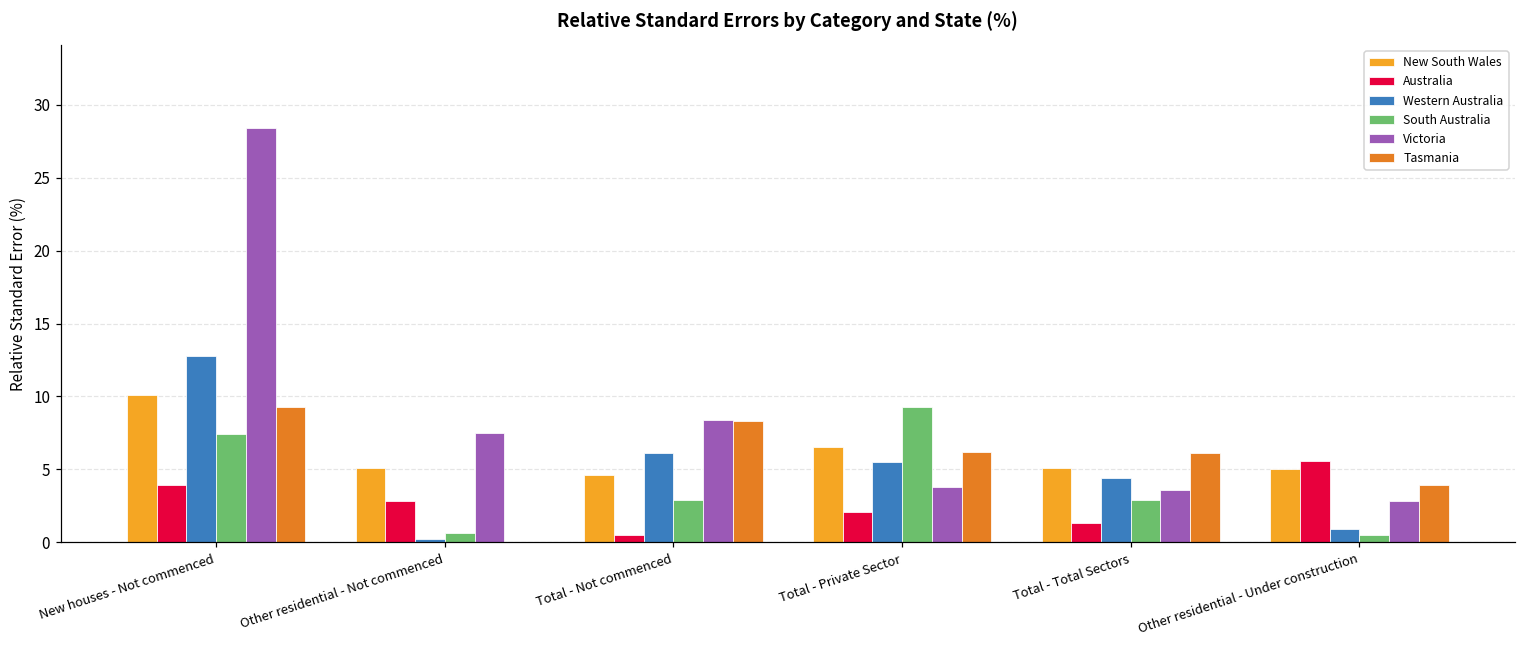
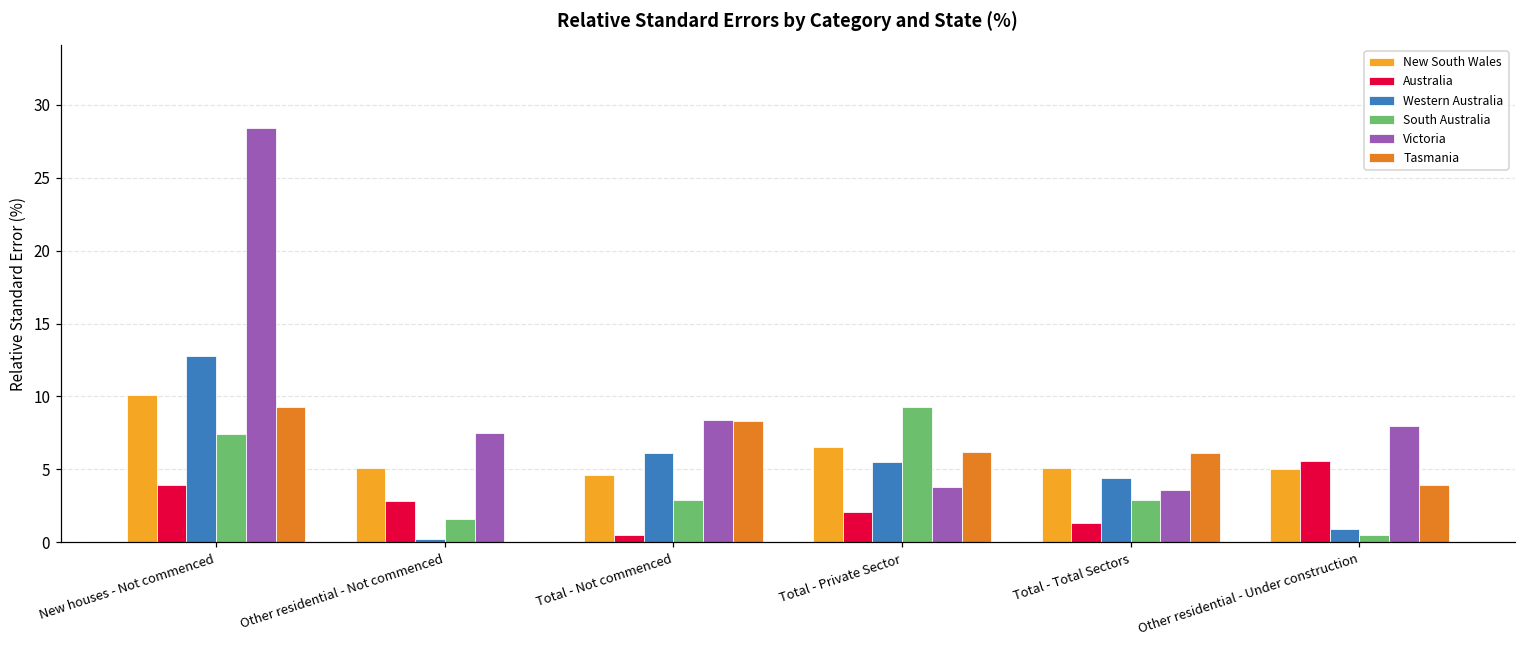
  {
    "Australia": {
      "New houses - Not commenced": 3.9,
      "Other residential - Not commenced": 2.8,
      "Total - Not commenced": 0.5,
      "Total - Private Sector": 2.1,
      "Total - Total Sectors": 1.3,
      "Other residential - Under construction": 5.6
    },
    "Western Australia": {
      "New houses - Not commenced": 12.8,
      "Other residential - Not commenced": 0.2,
      "Total - Not commenced": 6.1,
      "Total - Private Sector": 5.5,
      "Total - Total Sectors": 4.4,
      "Other residential - Under construction": 0.9
    },
    "South Australia": {
      "New houses - Not commenced": 7.4,
-     "Other residential - Not commenced": 0.6,
+     "Other residential - Not commenced": 1.6,
      "Total - Not commenced": 2.9,
      "Total - Private Sector": 9.3,
      "Total - Total Sectors": 2.9,
      "Other residential - Under construction": 0.5
    },
    "Victoria": {
      "New houses - Not commenced": 28.4,
      "Other residential - Not commenced": 7.5,
      "Total - Not commenced": 8.4,
      "Total - Private Sector": 3.8,
      "Total - Total Sectors": 3.6,
-     "Other residential - Under construction": 2.8
+     "Other residential - Under construction": 8.0
    }
  }
